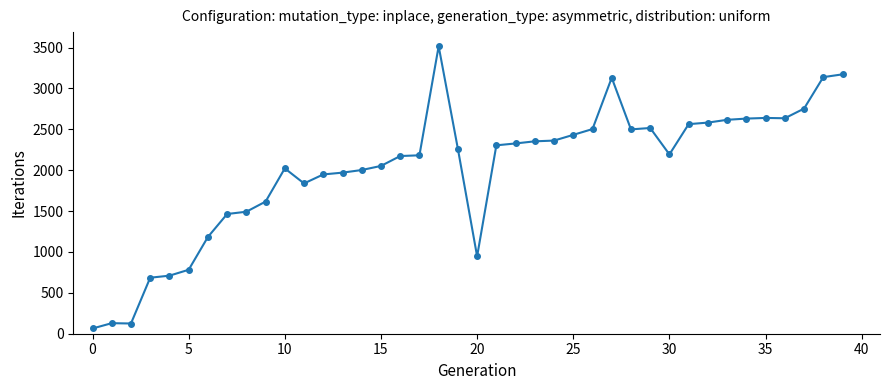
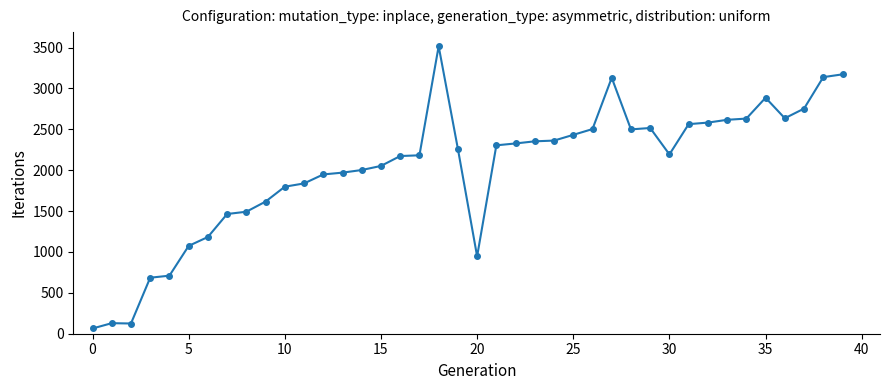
  {
    "0": 100,
-   "5": 800,
-   "10": 2000,
+   "5": 1100,
+   "10": 1800,
    "15": 2100,
    "20": 900,
    "25": 2400,
    "30": 2200,
-   "35": 2600
+   "35": 2900
  }
